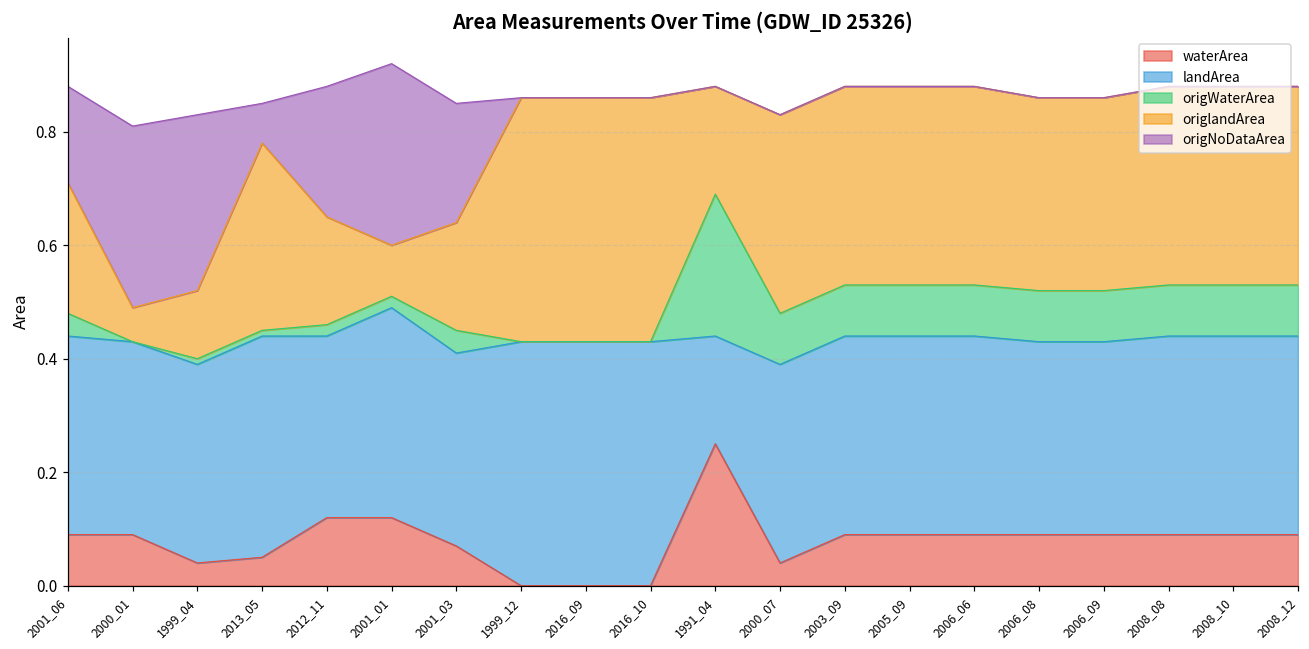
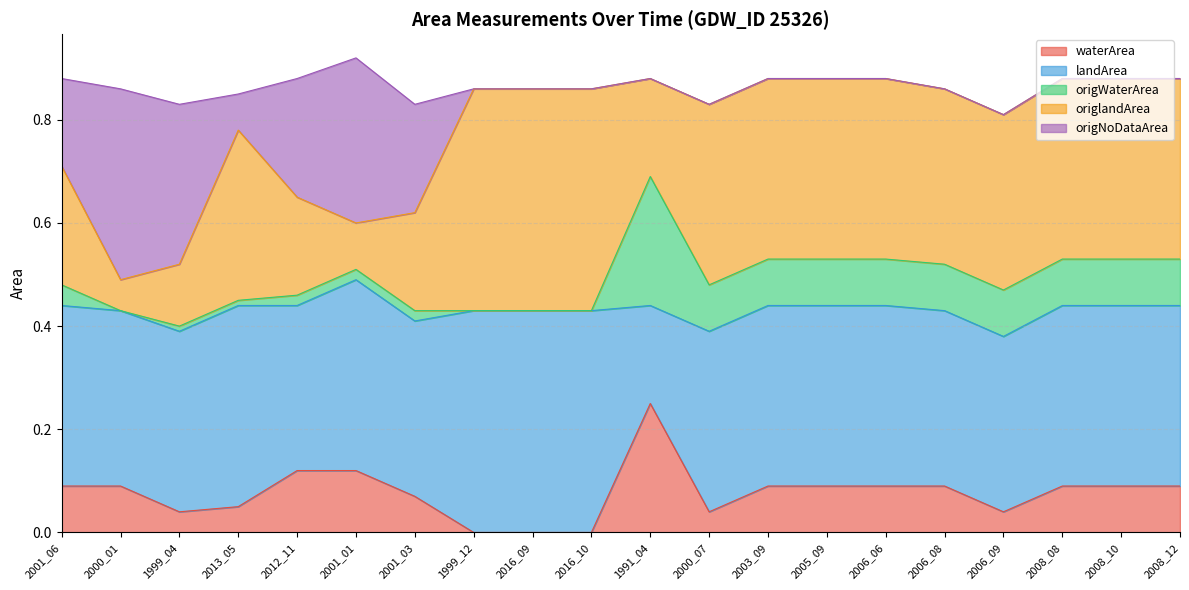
  {
    "waterArea": {
      "2001_06": 0.09,
      "2000_01": 0.09,
      "1999_04": 0.04,
      "2013_05": 0.05,
      "2012_11": 0.12,
      "2001_01": 0.12,
      "2001_03": 0.07,
      "1999_12": 0.00,
      "2016_09": 0.00,
      "2016_10": 0.00,
      "1991_04": 0.25,
      "2000_07": 0.04,
      "2003_09": 0.09,
      "2005_09": 0.09,
      "2006_06": 0.09,
      "2006_08": 0.09,
-     "2006_09": 0.09,
+     "2006_09": 0.04,
      "2008_08": 0.09,
      "2008_10": 0.09,
      "2008_12": 0.09
    },
    "landArea": {
      "2001_06": 0.35,
      "1999_04": 0.35,
      "2013_05": 0.39,
      "2012_11": 0.32,
      "2001_01": 0.37,
      "2001_03": 0.34,
      "1991_04": 0.19,
      "2000_07": 0.35,
      "2003_09": 0.35,
      "2005_09": 0.35,
      "2006_06": 0.35,
      "2006_08": 0.34,
      "2006_09": 0.34,
      "2008_08": 0.35,
      "2008_10": 0.35,
      "2008_12": 0.35
    },
    "origWaterArea": {
      "2001_06": 0.04,
      "1999_04": 0.01,
      "2013_05": 0.01,
      "2012_11": 0.02,
      "2001_01": 0.02,
-     "2001_03": 0.04,
+     "2001_03": 0.02,
      "1991_04": 0.25,
      "2000_07": 0.09,
      "2003_09": 0.09,
      "2005_09": 0.09,
      "2006_06": 0.09,
      "2006_08": 0.09,
      "2006_09": 0.09,
      "2008_08": 0.09,
      "2008_10": 0.09,
      "2008_12": 0.09
    },
    "origlandArea": {
      "2001_06": 0.23,
      "2000_01": 0.06,
      "1999_04": 0.12,
      "2013_05": 0.33,
      "2012_11": 0.19,
      "2001_01": 0.09,
      "2001_03": 0.19
    },
    "origNoDataArea": {
      "2001_06": 0.17,
-     "2000_01": 0.32,
+     "2000_01": 0.37,
      "1999_04": 0.31,
      "2013_05": 0.07,
      "2012_11": 0.23,
      "2001_01": 0.32,
      "2001_03": 0.21
    }
  }
